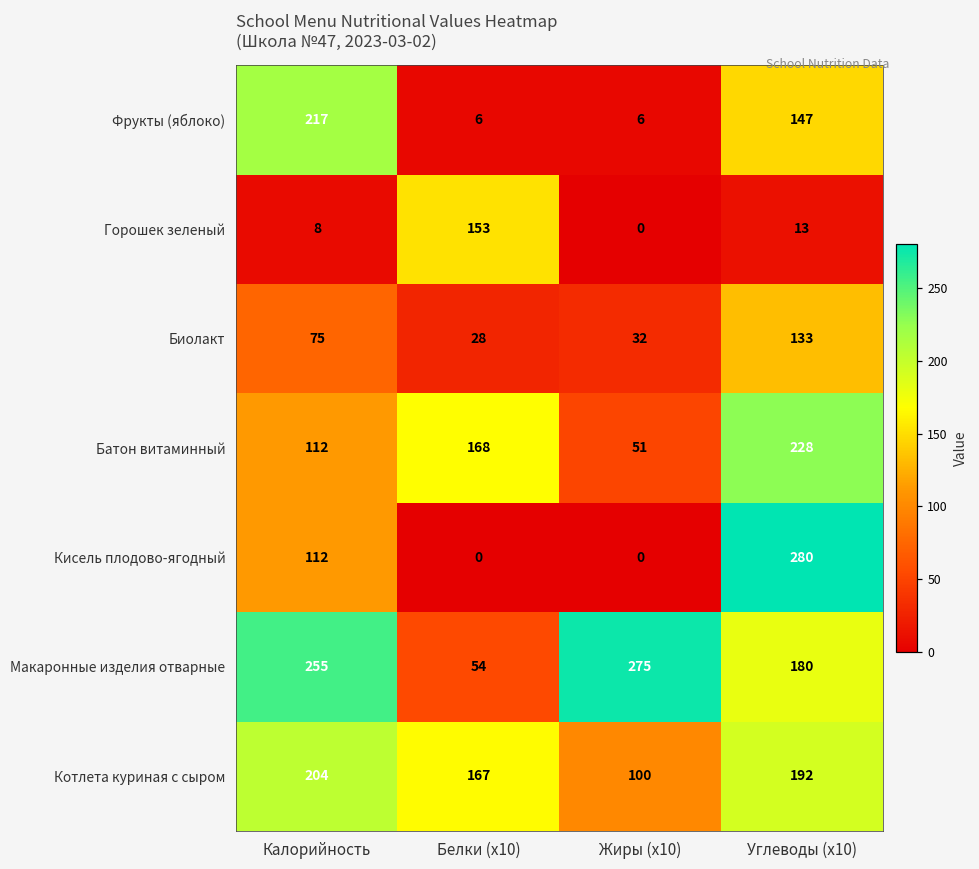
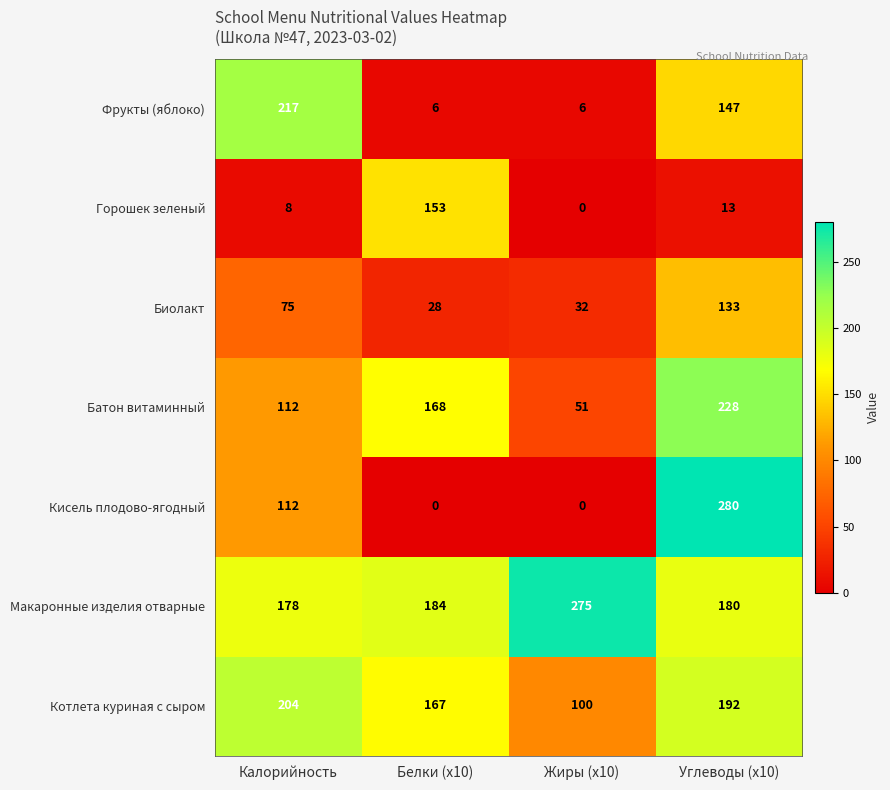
  {
    "Фрукты (яблоко)": {
      "Калорийность": 217,
      "Белки (x10)": 6,
      "Жиры (x10)": 6,
      "Углеводы (x10)": 147
    },
    "Горошек зеленый": {
      "Калорийность": 8,
      "Белки (x10)": 153,
      "Жиры (x10)": 0,
      "Углеводы (x10)": 13
    },
    "Биолакт": {
      "Калорийность": 75,
      "Белки (x10)": 28,
      "Жиры (x10)": 32,
      "Углеводы (x10)": 133
    },
    "Батон витаминный": {
      "Калорийность": 112,
      "Белки (x10)": 168,
      "Жиры (x10)": 51,
      "Углеводы (x10)": 228
    },
    "Кисель плодово-ягодный": {
      "Калорийность": 112,
      "Белки (x10)": 0,
      "Жиры (x10)": 0,
      "Углеводы (x10)": 280
    },
    "Макаронные изделия отварные": {
-     "Калорийность": 255,
-     "Белки (x10)": 54,
+     "Калорийность": 178,
+     "Белки (x10)": 184,
      "Жиры (x10)": 275,
      "Углеводы (x10)": 180
    },
    "Котлета куриная с сыром": {
      "Калорийность": 204,
      "Белки (x10)": 167,
      "Жиры (x10)": 100,
      "Углеводы (x10)": 192
    }
  }
